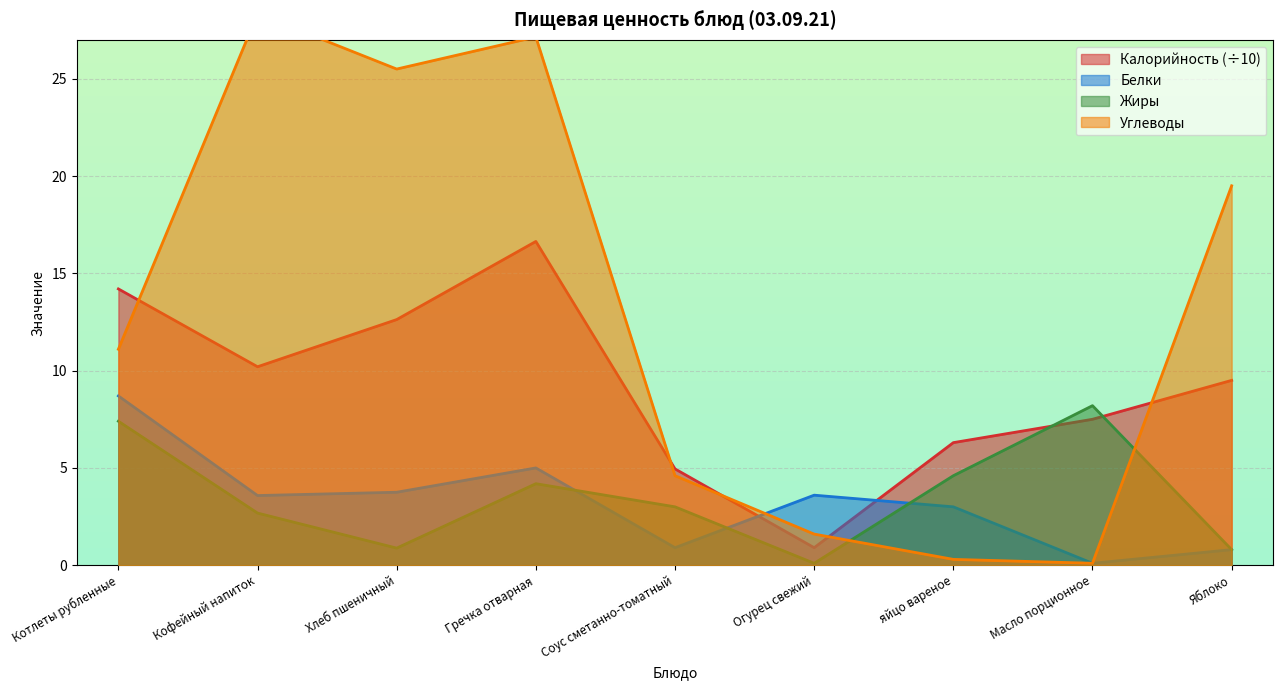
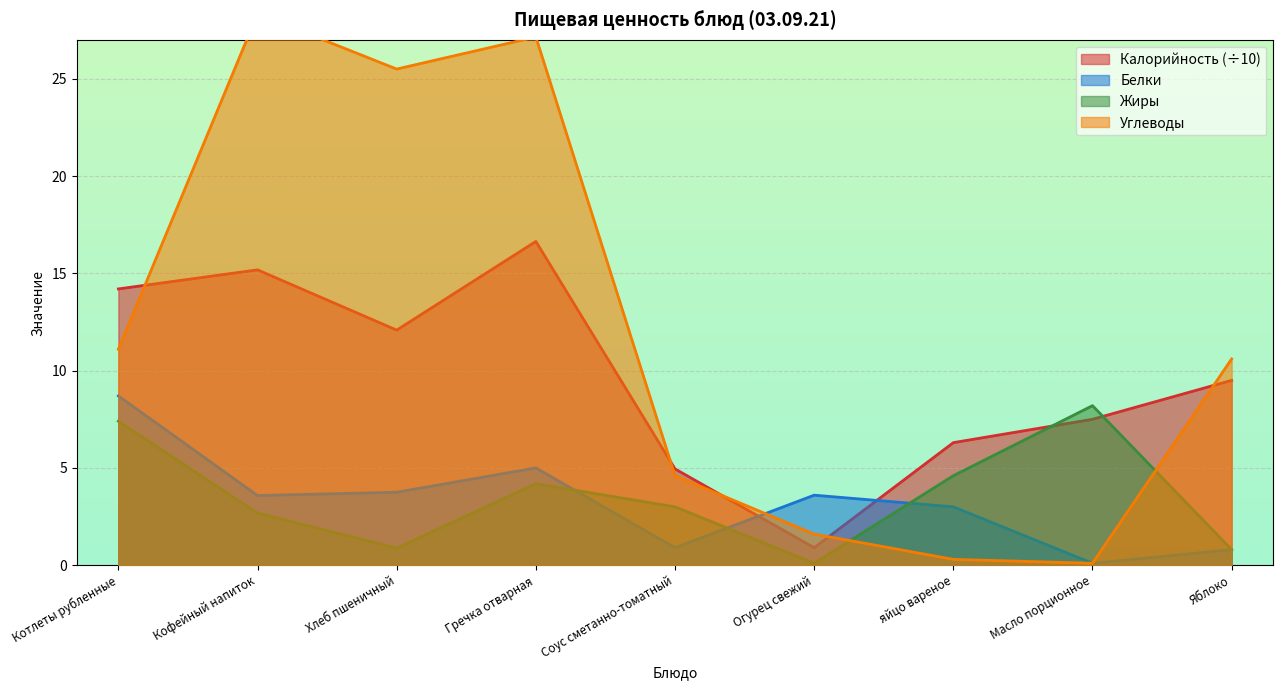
  {
    "Калорийность (÷10)": {
      "Котлеты рубленные": 14.2,
-     "Кофейный напиток": 10.2,
-     "Хлеб пшеничный": 12.6,
+     "Кофейный напиток": 15.2,
+     "Хлеб пшеничный": 12.1,
      "Гречка отварная": 16.6,
      "Соус сметанно-томатный": 5.0,
      "Огурец свежий": 0.9,
      "яйцо вареное": 6.3,
      "Масло порционное": 7.5,
      "Яблоко": 9.5
    },
    "Белки": {
      "Котлеты рубленные": 8.7,
      "Кофейный напиток": 3.6,
      "Хлеб пшеничный": 3.8,
      "Гречка отварная": 5.0,
      "Соус сметанно-томатный": 0.9,
      "Огурец свежий": 3.6,
      "яйцо вареное": 3.0
    },
    "Жиры": {
      "Котлеты рубленные": 7.4,
      "Кофейный напиток": 2.7,
      "Хлеб пшеничный": 0.9,
      "Гречка отварная": 4.2,
      "Соус сметанно-томатный": 3.0,
      "Огурец свежий": 0.1,
      "яйцо вареное": 4.6,
      "Масло порционное": 8.2
    },
    "Углеводы": {
      "Котлеты рубленные": 11.1,
      "Хлеб пшеничный": 25.5,
      "Соус сметанно-томатный": 4.6,
      "Огурец свежий": 1.6,
      "яйцо вареное": 0.3,
-     "Яблоко": 19.5
+     "Яблоко": 10.6
    }
  }
